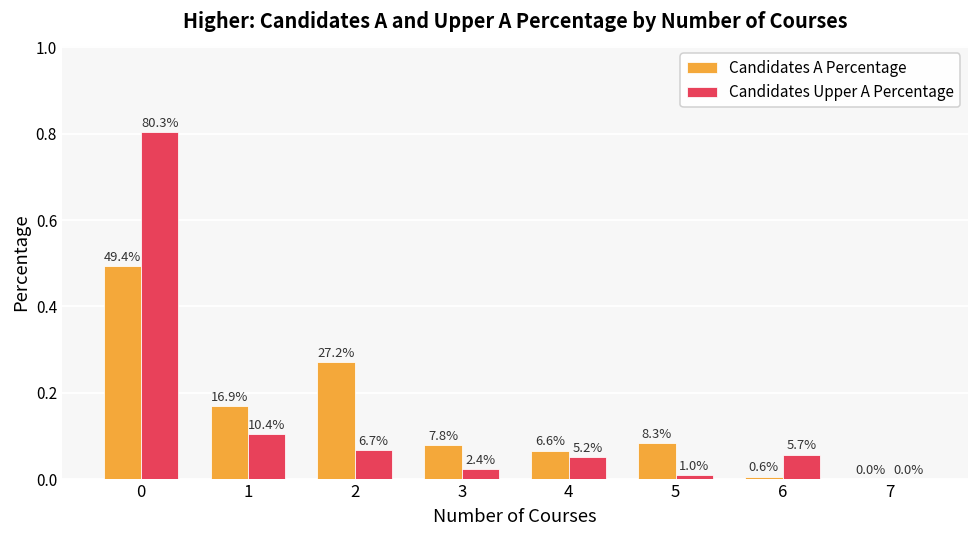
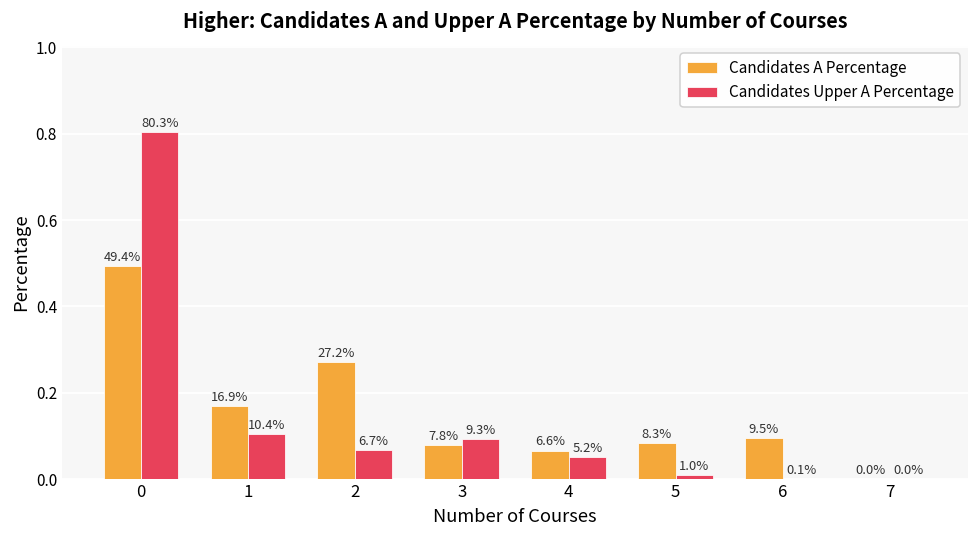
  {
    "Candidates A Percentage": {
      "0": "49.4%",
      "1": "16.9%",
      "2": "27.2%",
      "3": "7.8%",
      "4": "6.6%",
      "5": "8.3%",
-     "6": "0.6%",
+     "6": "9.5%",
      "7": "0.0%"
    },
    "Candidates Upper A Percentage": {
      "0": "80.3%",
      "1": "10.4%",
      "2": "6.7%",
-     "3": "2.4%",
+     "3": "9.3%",
      "4": "5.2%",
      "5": "1.0%",
-     "6": "5.7%",
+     "6": "0.1%",
      "7": "0.0%"
    }
  }
